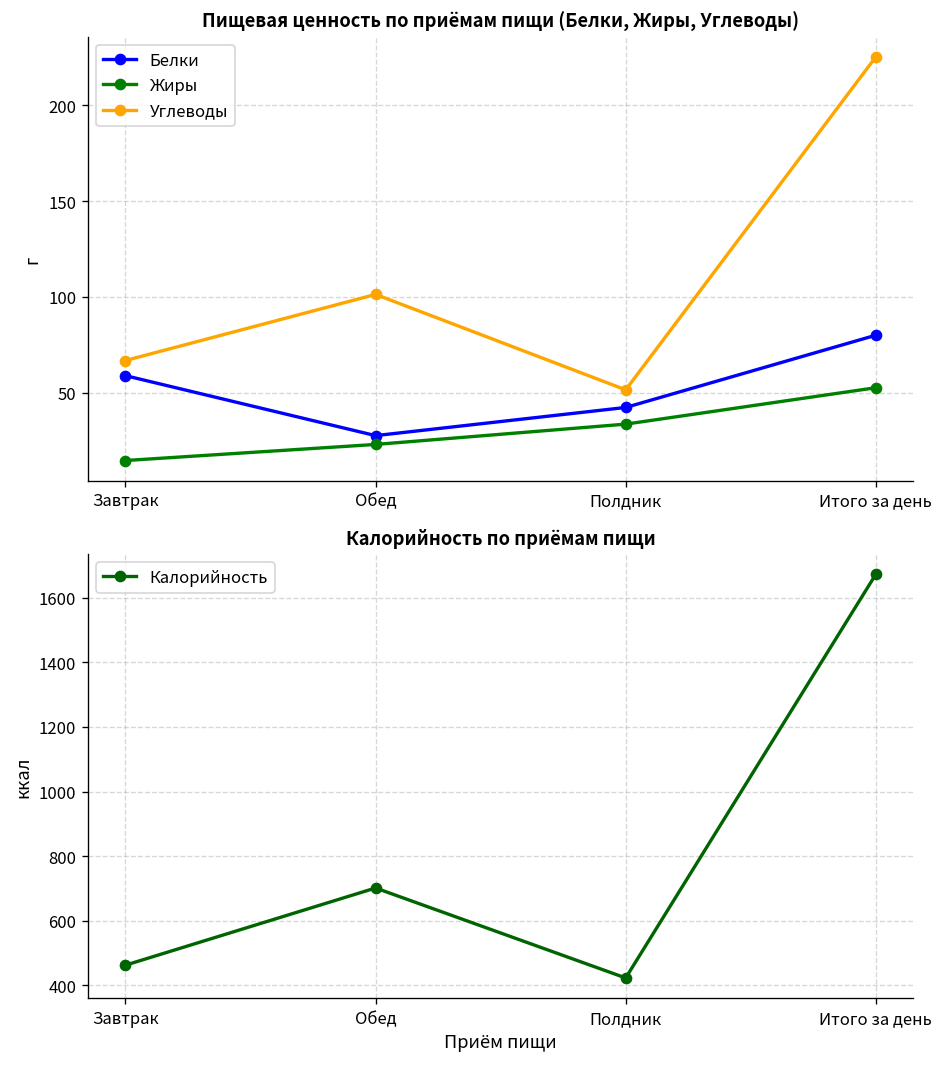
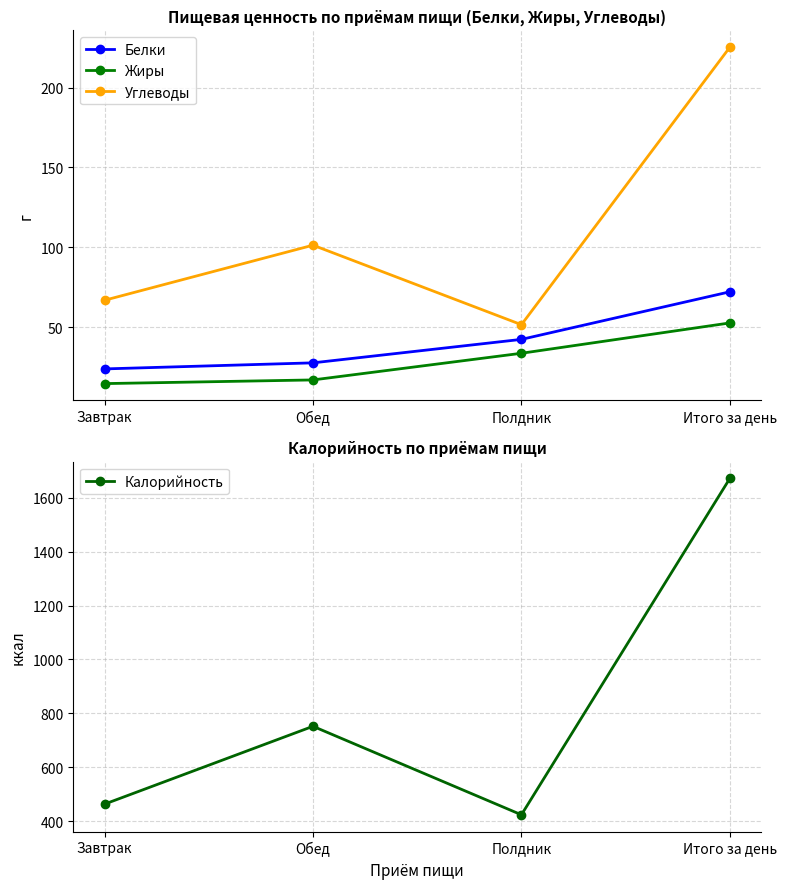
  {
    "Пищевая ценность по приёмам пищи (Белки, Жиры, Углеводы)": {
      "Белки": {
-       "Завтрак": 59,
+       "Завтрак": 24,
        "Обед": 28,
        "Полдник": 42,
-       "Итого за день": 80
+       "Итого за день": 72
      },
      "Жиры": {
        "Завтрак": 15,
-       "Обед": 23,
+       "Обед": 17,
        "Полдник": 34,
        "Итого за день": 53
      },
      "Углеводы": {
        "Завтрак": 67,
        "Обед": 101,
        "Полдник": 52,
        "Итого за день": 225
      }
    },
    "Калорийность по приёмам пищи": {
      "Завтрак": 460,
-     "Обед": 700,
+     "Обед": 750,
      "Полдник": 420,
      "Итого за день": 1670
    }
  }
